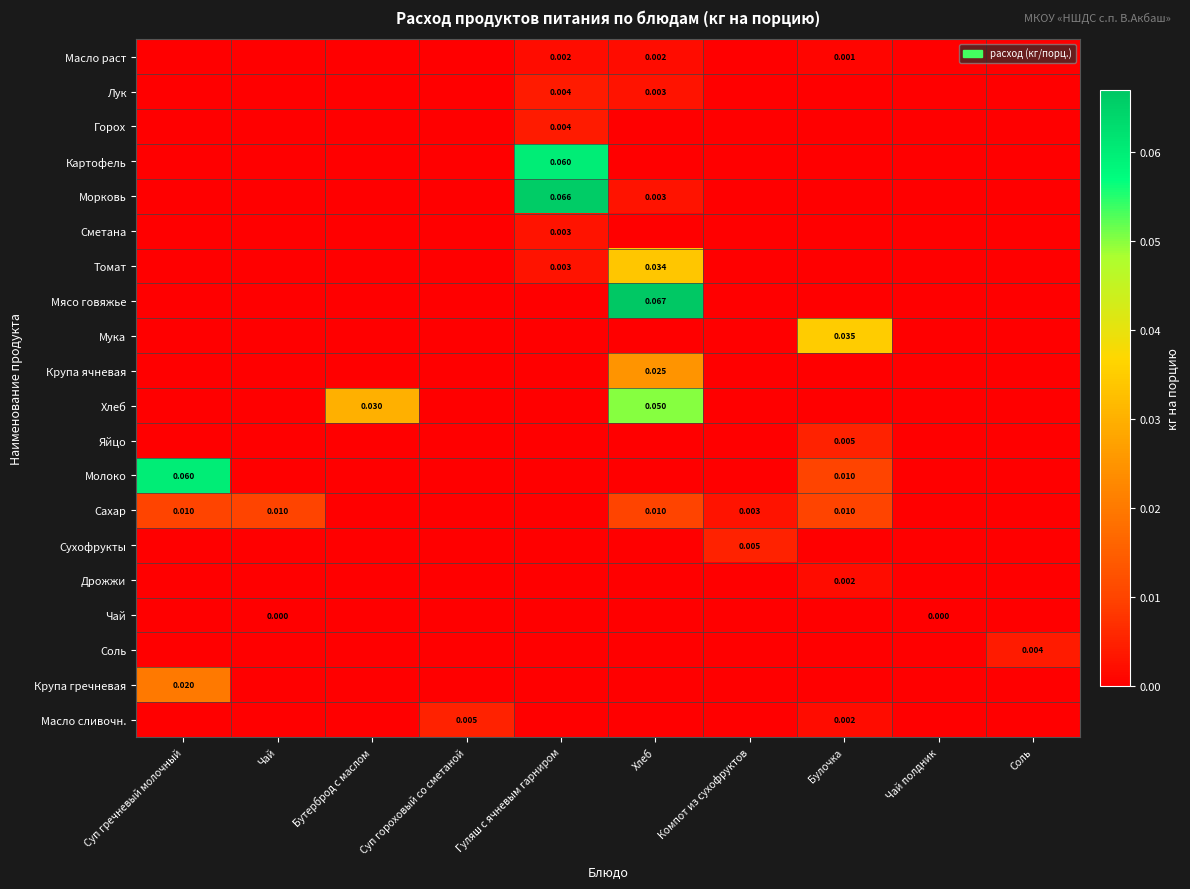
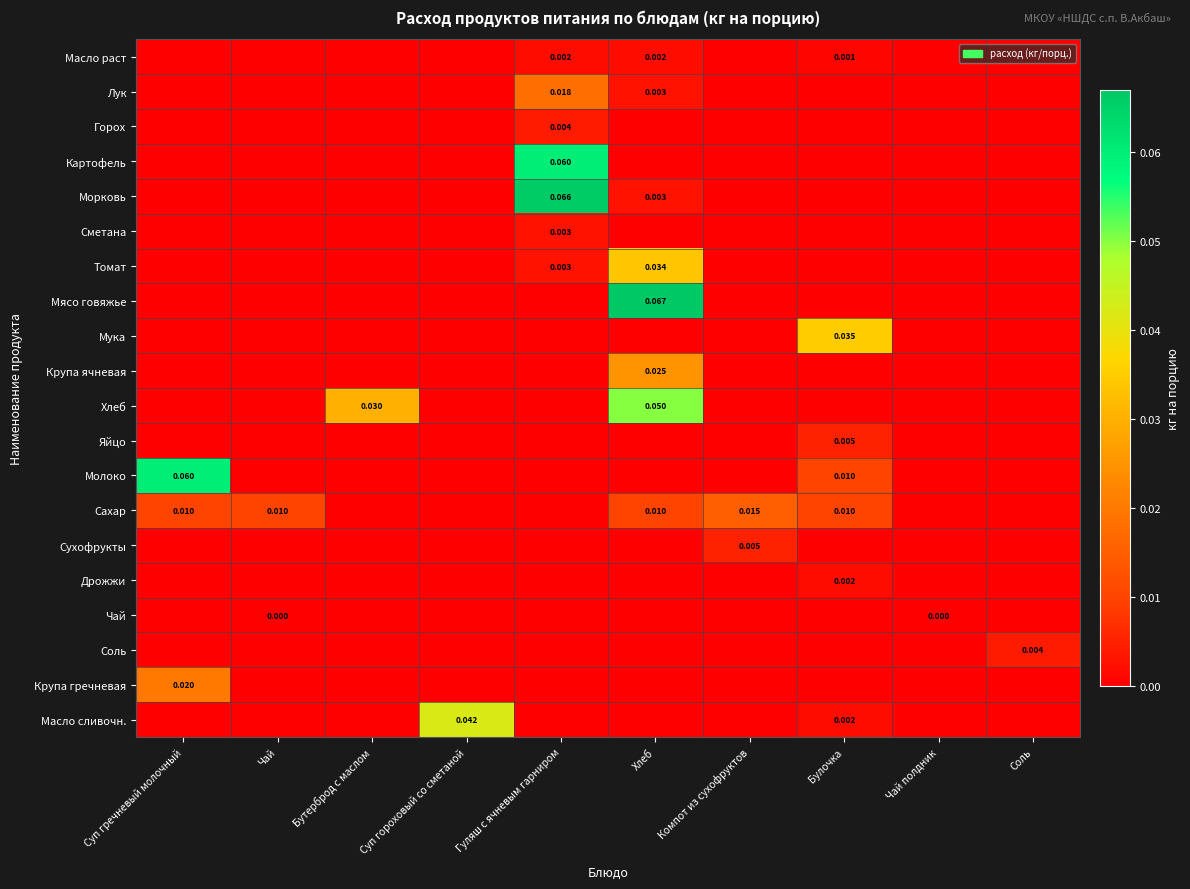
  {
    "Масло раст": {
      "Гуляш с ячневым гарниром": 0.002,
      "Хлеб": 0.002,
      "Булочка": 0.001
    },
    "Лук": {
-     "Гуляш с ячневым гарниром": 0.004,
+     "Гуляш с ячневым гарниром": 0.018,
      "Хлеб": 0.003
    },
    "Горох": {
      "Гуляш с ячневым гарниром": 0.004
    },
    "Картофель": {
      "Гуляш с ячневым гарниром": 0.060
    },
    "Морковь": {
      "Гуляш с ячневым гарниром": 0.066,
      "Хлеб": 0.003
    },
    "Сметана": {
      "Гуляш с ячневым гарниром": 0.003
    },
    "Томат": {
      "Гуляш с ячневым гарниром": 0.003,
      "Хлеб": 0.034
    },
    "Мясо говяжье": {
      "Хлеб": 0.067
    },
    "Мука": {
      "Булочка": 0.035
    },
    "Крупа ячневая": {
      "Хлеб": 0.025
    },
    "Хлеб": {
      "Бутерброд с маслом": 0.030,
      "Хлеб": 0.050
    },
    "Яйцо": {
      "Булочка": 0.005
    },
    "Молоко": {
      "Суп гречневый молочный": 0.060,
      "Булочка": 0.010
    },
    "Сахар": {
      "Суп гречневый молочный": 0.010,
      "Чай": 0.010,
      "Хлеб": 0.010,
-     "Компот из сухофруктов": 0.003,
+     "Компот из сухофруктов": 0.015,
      "Булочка": 0.010
    },
    "Сухофрукты": {
      "Компот из сухофруктов": 0.005
    },
    "Дрожжи": {
      "Булочка": 0.002
    },
    "Чай": {
      "Чай": 0.000,
      "Чай полдник": 0.000
    },
    "Соль": {
      "Соль": 0.004
    },
    "Крупа гречневая": {
      "Суп гречневый молочный": 0.020
    },
    "Масло сливочн.": {
-     "Суп гороховый со сметаной": 0.005,
+     "Суп гороховый со сметаной": 0.042,
      "Булочка": 0.002
    }
  }
